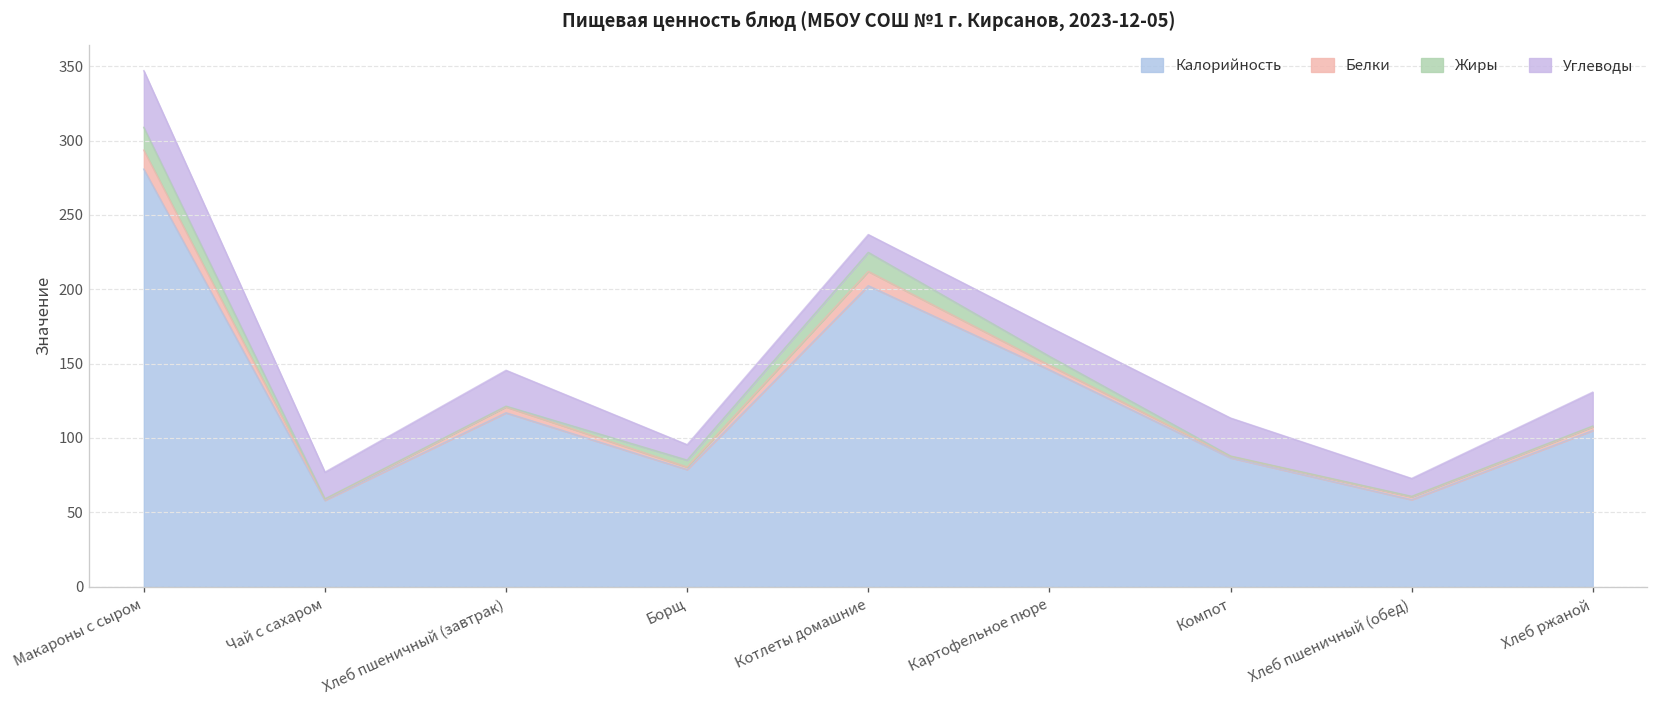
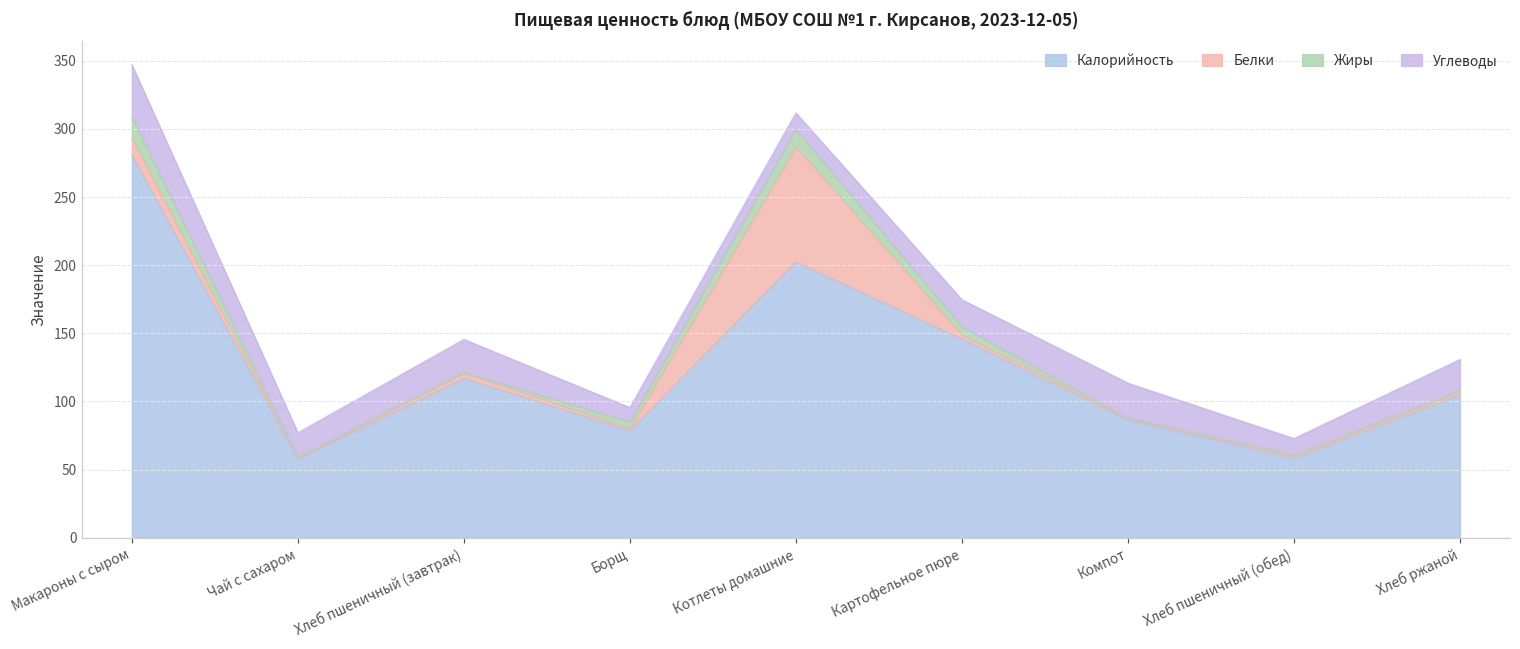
  {
    "Белки": {
      "Макароны с сыром": 13,
-     "Котлеты домашние": 10,
+     "Котлеты домашние": 84,
      "Картофельное пюре": 3
    }
  }
